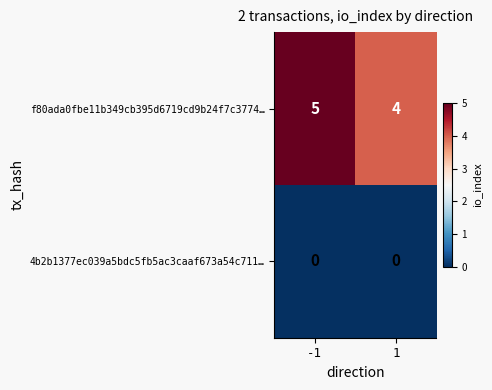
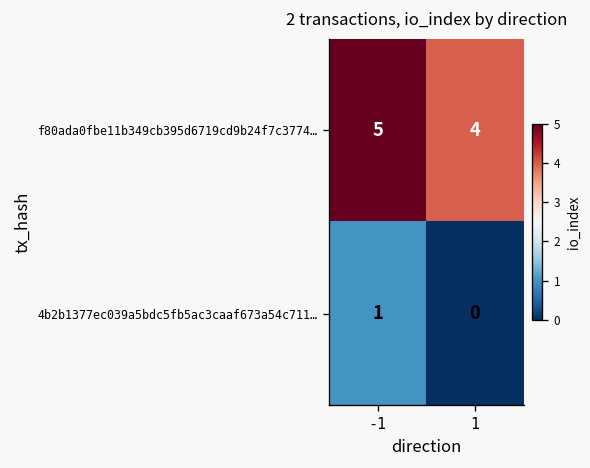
  {
    "f80ada0fbe11b349cb395d6719cd9b24f7c3774…": {
      "-1": 5,
      "1": 4
    },
    "4b2b1377ec039a5bdc5fb5ac3caaf673a54c711…": {
-     "-1": 0,
+     "-1": 1,
      "1": 0
    }
  }
